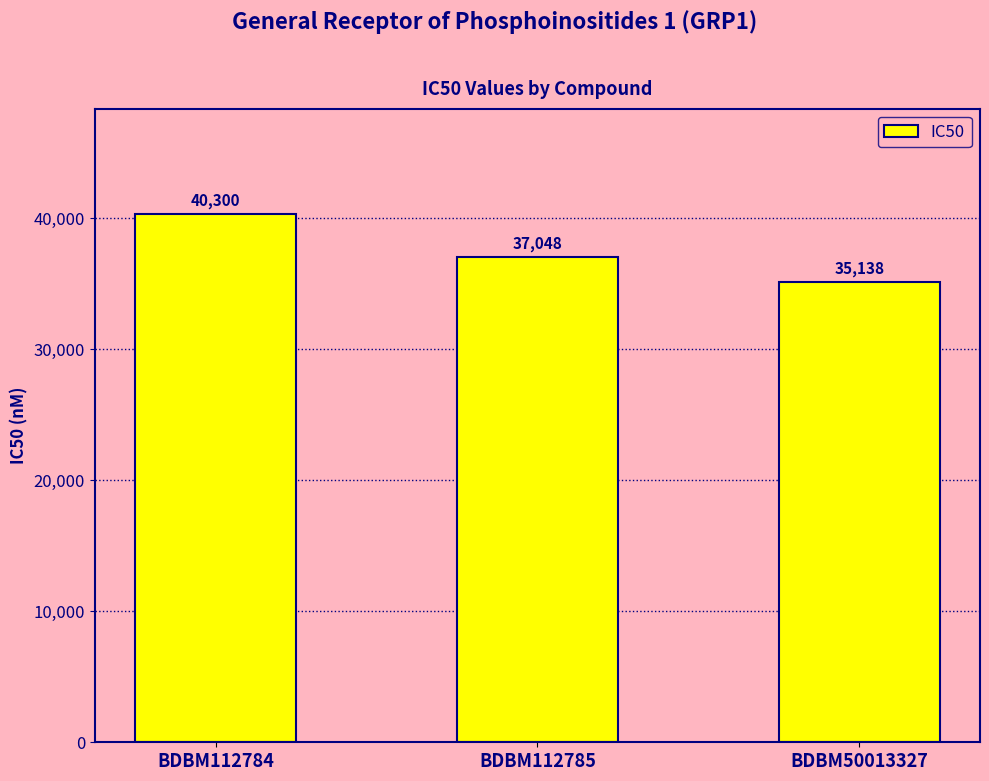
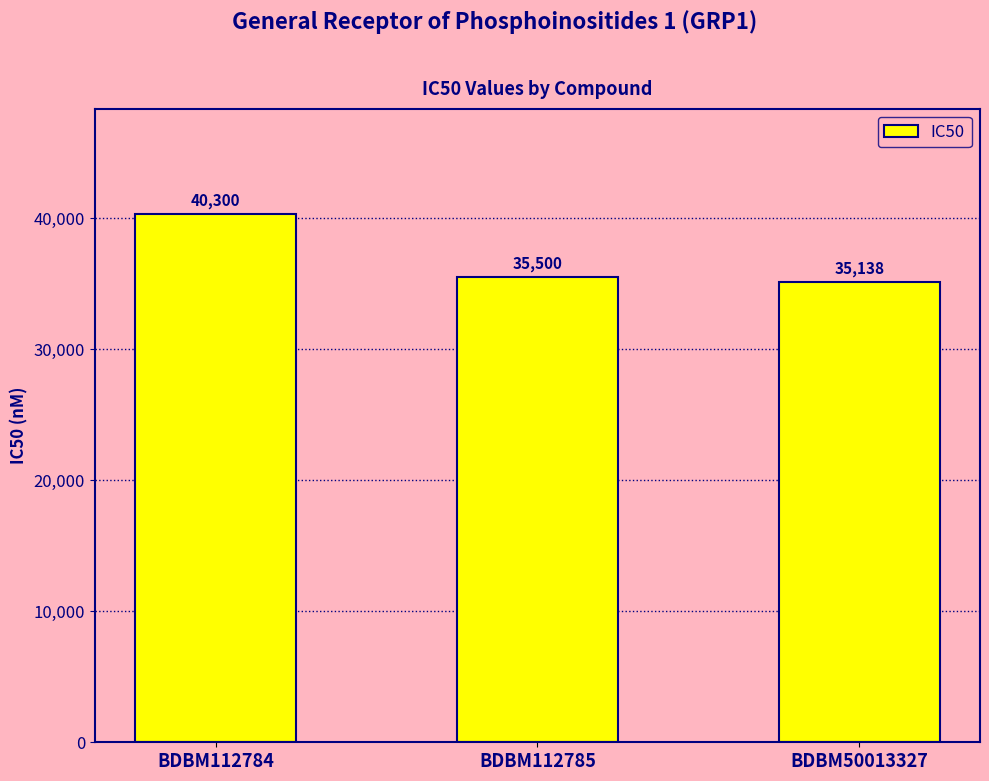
  {
    "BDBM112784": "40,300",
-   "BDBM112785": "37,048",
+   "BDBM112785": "35,500",
    "BDBM50013327": "35,138"
  }
